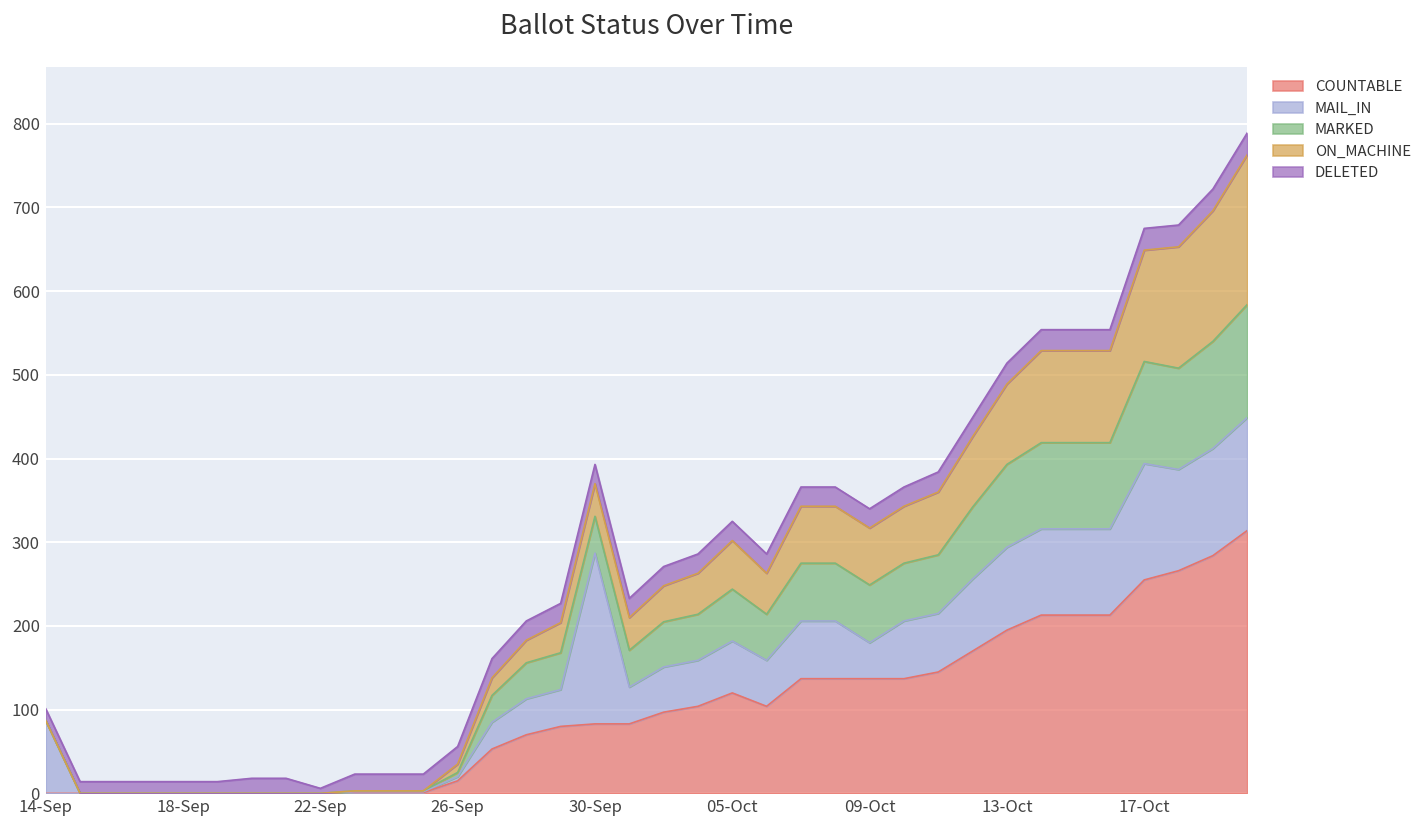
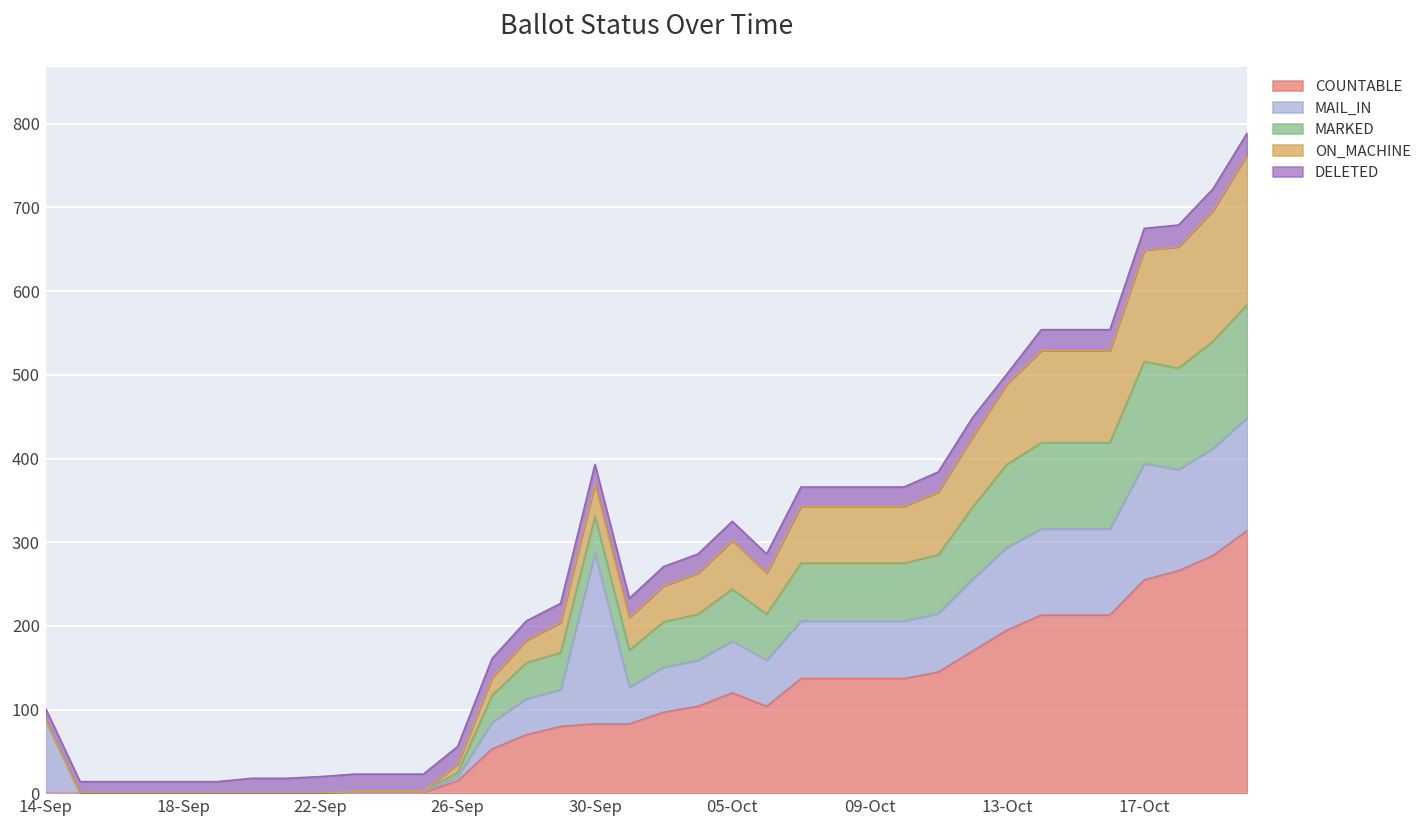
  {
    "MAIL_IN": {
      "26-Sep": 10,
      "30-Sep": 200,
      "05-Oct": 60,
-     "09-Oct": 40,
+     "09-Oct": 70,
      "13-Oct": 100,
      "17-Oct": 140
    },
    "MARKED": {
      "26-Sep": 10,
      "30-Sep": 40,
      "05-Oct": 60,
      "09-Oct": 70,
      "13-Oct": 100,
      "17-Oct": 120
    },
    "DELETED": {
      "14-Sep": 10,
      "18-Sep": 10,
-     "22-Sep": 10,
+     "22-Sep": 20,
      "26-Sep": 20,
      "30-Sep": 20,
      "05-Oct": 20,
      "09-Oct": 20,
-     "13-Oct": 30,
+     "13-Oct": 10,
      "17-Oct": 30
    }
  }
